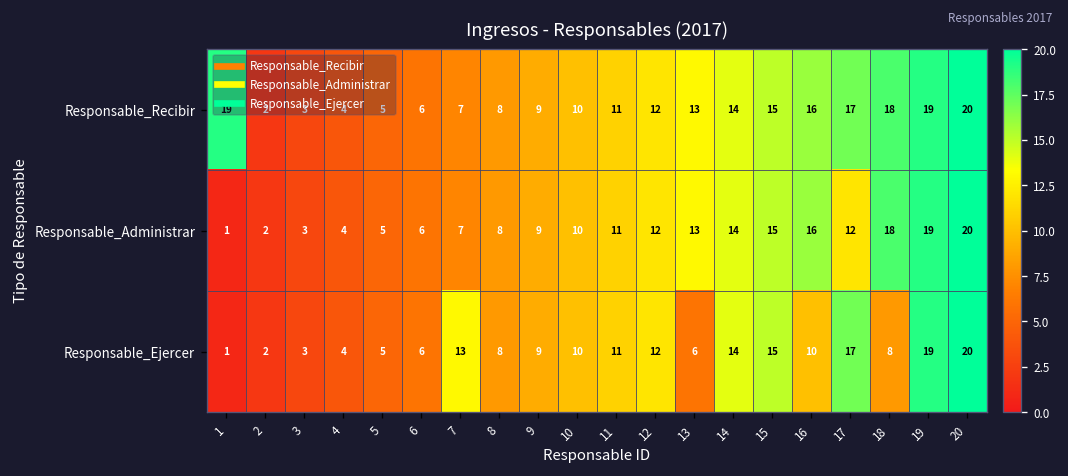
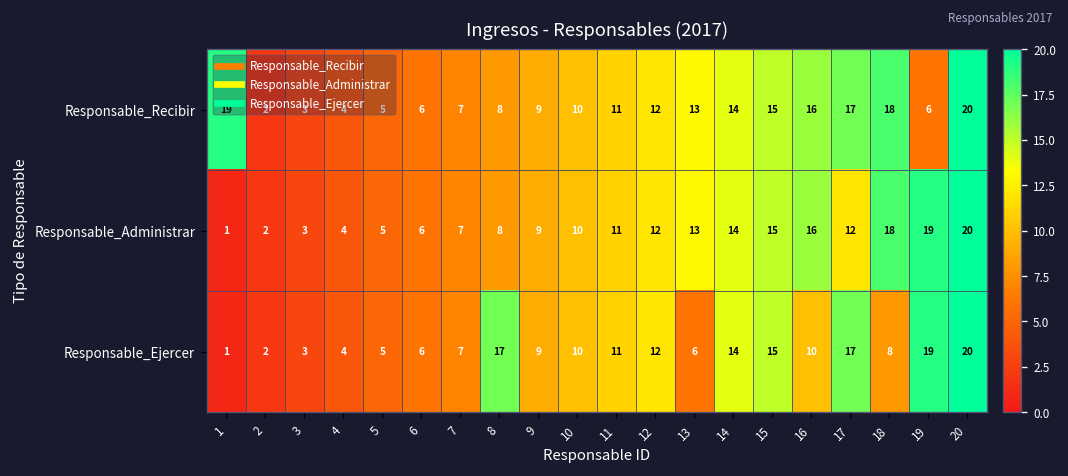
  {
    "Responsable_Recibir": {
      "6": 6,
      "7": 7,
      "8": 8,
      "9": 9,
      "10": 10,
      "11": 11,
      "12": 12,
      "13": 13,
      "14": 14,
      "15": 15,
      "16": 16,
      "17": 17,
      "18": 18,
-     "19": 19,
+     "19": 6,
      "20": 20
    },
    "Responsable_Administrar": {
      "1": 1,
      "2": 2,
      "3": 3,
      "4": 4,
      "5": 5,
      "6": 6,
      "7": 7,
      "8": 8,
      "9": 9,
      "10": 10,
      "11": 11,
      "12": 12,
      "13": 13,
      "14": 14,
      "15": 15,
      "16": 16,
      "17": 12,
      "18": 18,
      "19": 19,
      "20": 20
    },
    "Responsable_Ejercer": {
      "1": 1,
      "2": 2,
      "3": 3,
      "4": 4,
      "5": 5,
      "6": 6,
-     "7": 13,
-     "8": 8,
+     "7": 7,
+     "8": 17,
      "9": 9,
      "10": 10,
      "11": 11,
      "12": 12,
      "13": 6,
      "14": 14,
      "15": 15,
      "16": 10,
      "17": 17,
      "18": 8,
      "19": 19,
      "20": 20
    }
  }
